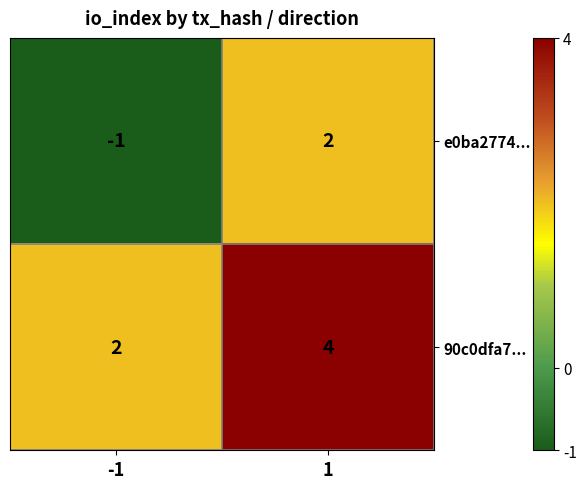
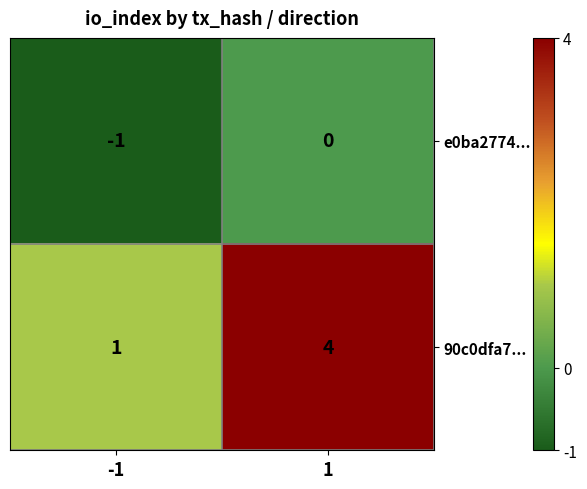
  {
    "e0ba2774...": {
      "-1": -1,
-     "1": 2
+     "1": 0
    },
    "90c0dfa7...": {
-     "-1": 2,
+     "-1": 1,
      "1": 4
    }
  }
